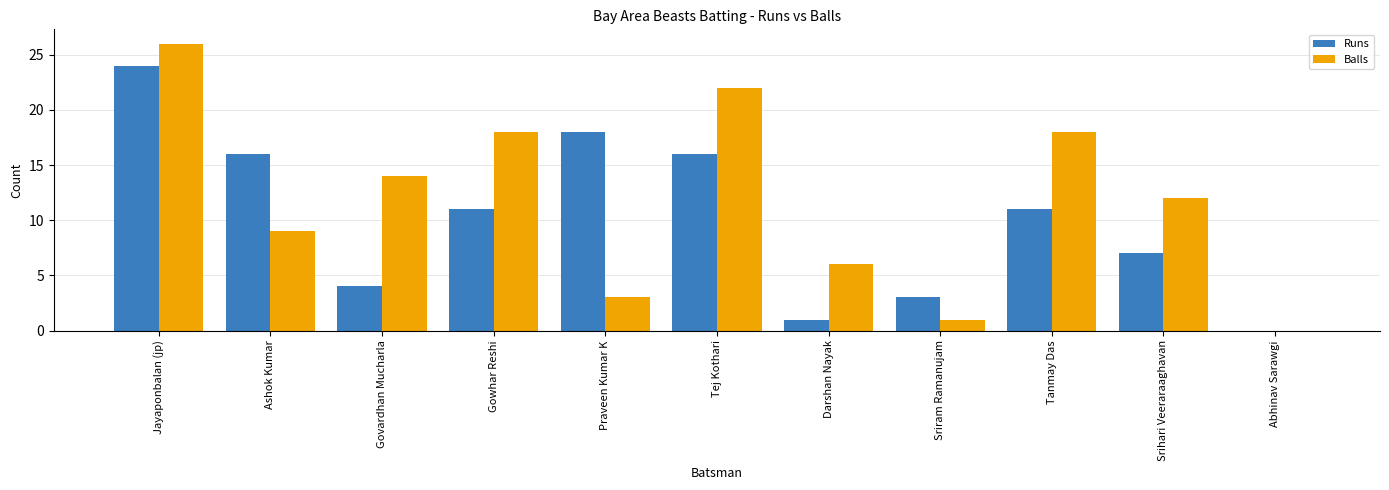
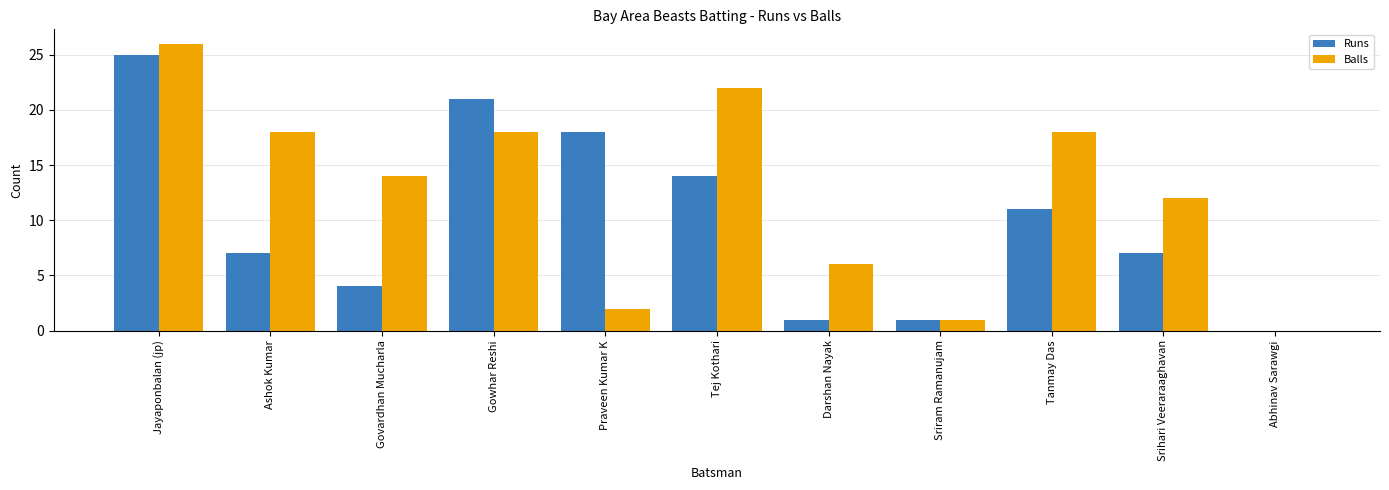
  {
    "Runs": {
-     "Jayaponbalan (jp)": 24,
-     "Ashok Kumar": 16,
+     "Jayaponbalan (jp)": 25,
+     "Ashok Kumar": 7,
      "Govardhan Mucharla": 4,
-     "Gowhar Reshi": 11,
+     "Gowhar Reshi": 21,
      "Praveen Kumar K": 18,
-     "Tej Kothari": 16,
+     "Tej Kothari": 14,
      "Darshan Nayak": 1,
-     "Sriram Ramanujam": 3,
+     "Sriram Ramanujam": 1,
      "Tanmay Das": 11,
      "Srihari Veeraraaghavan": 7,
      "Abhinav Sarawgi": 0
    },
    "Balls": {
      "Jayaponbalan (jp)": 26,
-     "Ashok Kumar": 9,
+     "Ashok Kumar": 18,
      "Govardhan Mucharla": 14,
      "Gowhar Reshi": 18,
-     "Praveen Kumar K": 3,
+     "Praveen Kumar K": 2,
      "Tej Kothari": 22,
      "Darshan Nayak": 6,
      "Sriram Ramanujam": 1,
      "Tanmay Das": 18,
      "Srihari Veeraraaghavan": 12,
      "Abhinav Sarawgi": 0
    }
  }
